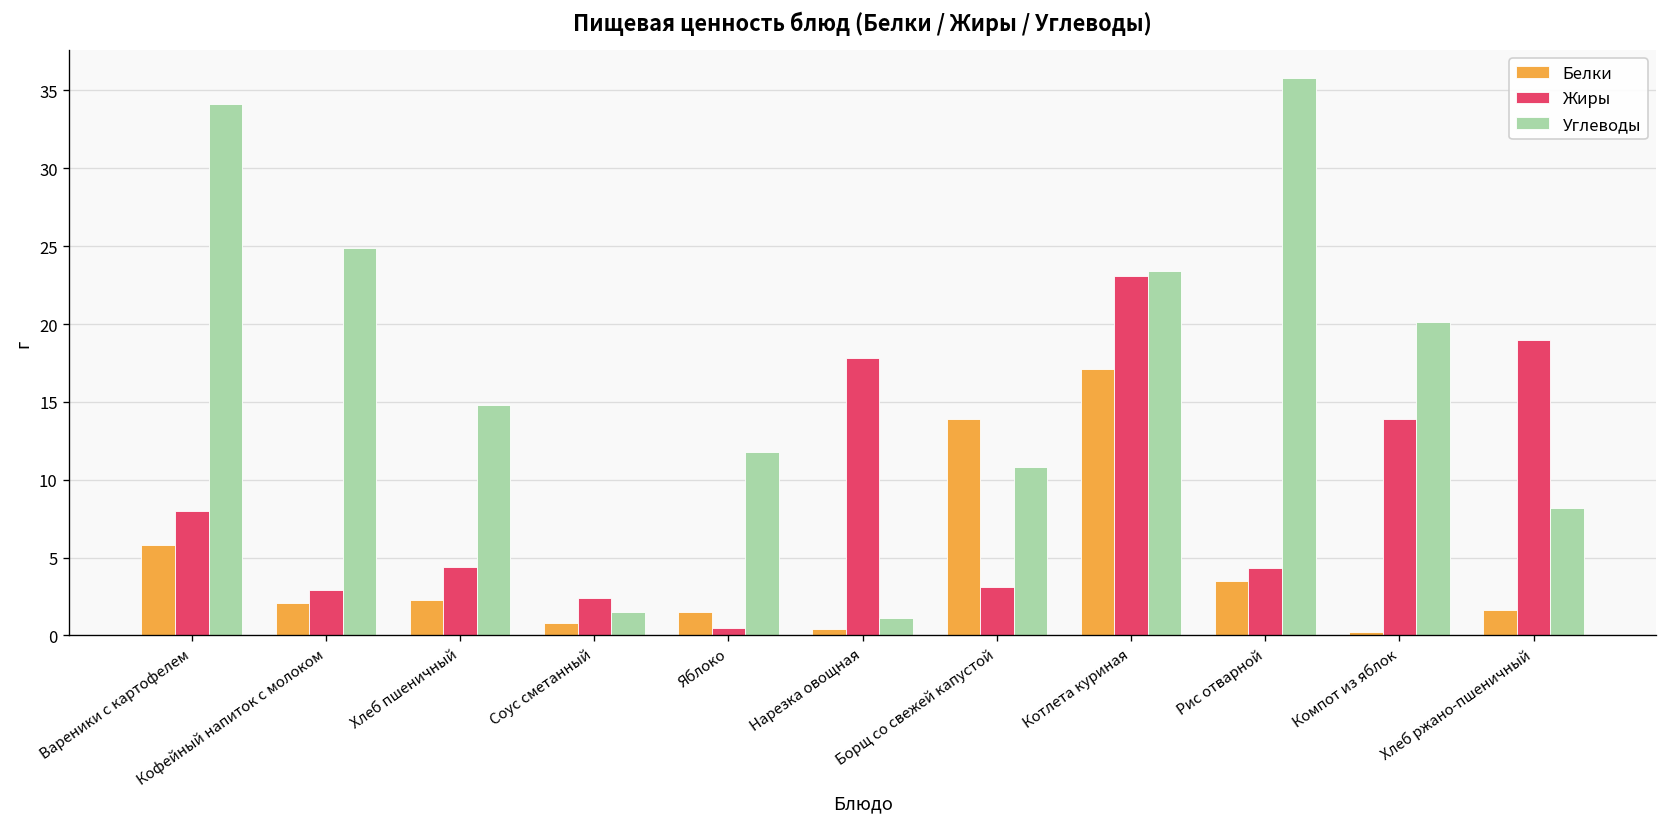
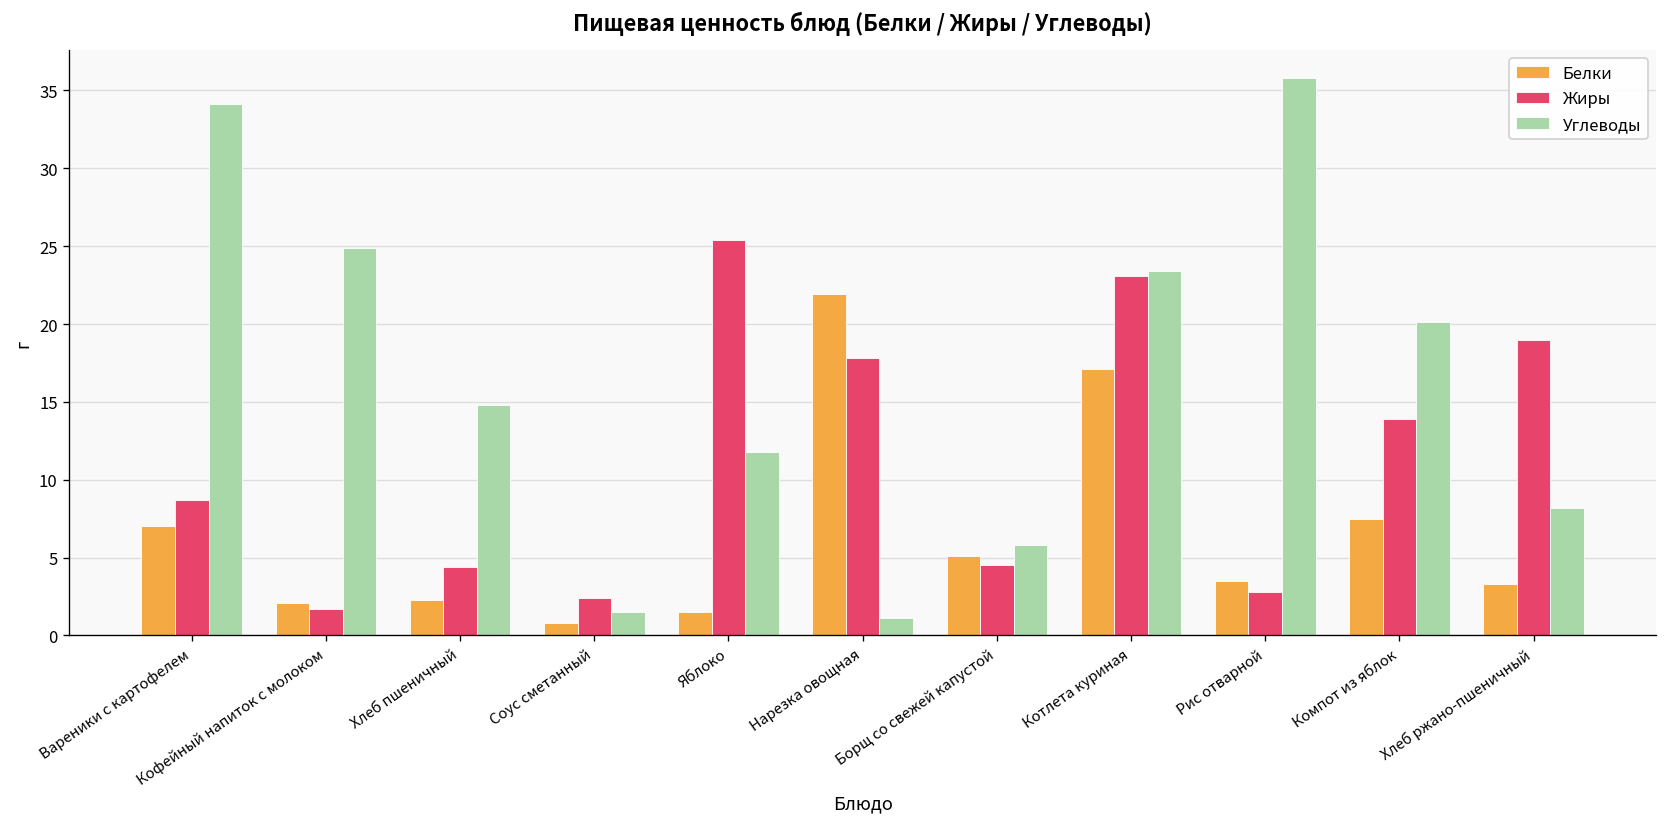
  {
    "Белки": {
-     "Вареники с картофелем": 5.8,
+     "Вареники с картофелем": 7.0,
      "Кофейный напиток с молоком": 2.1,
      "Хлеб пшеничный": 2.3,
      "Соус сметанный": 0.8,
      "Яблоко": 1.5,
-     "Нарезка овощная": 0.4,
-     "Борщ со свежей капустой": 13.9,
+     "Нарезка овощная": 21.9,
+     "Борщ со свежей капустой": 5.1,
      "Котлета куриная": 17.1,
      "Рис отварной": 3.5,
-     "Компот из яблок": 0.2,
-     "Хлеб ржано-пшеничный": 1.6
+     "Компот из яблок": 7.5,
+     "Хлеб ржано-пшеничный": 3.3
    },
    "Жиры": {
-     "Вареники с картофелем": 8.0,
-     "Кофейный напиток с молоком": 2.9,
+     "Вареники с картофелем": 8.7,
+     "Кофейный напиток с молоком": 1.7,
      "Хлеб пшеничный": 4.4,
      "Соус сметанный": 2.4,
-     "Яблоко": 0.5,
+     "Яблоко": 25.4,
      "Нарезка овощная": 17.8,
-     "Борщ со свежей капустой": 3.1,
+     "Борщ со свежей капустой": 4.5,
      "Котлета куриная": 23.1,
-     "Рис отварной": 4.3,
+     "Рис отварной": 2.8,
      "Компот из яблок": 13.9,
      "Хлеб ржано-пшеничный": 19.0
    },
    "Углеводы": {
      "Вареники с картофелем": 34.1,
      "Кофейный напиток с молоком": 24.9,
      "Хлеб пшеничный": 14.8,
      "Соус сметанный": 1.5,
      "Яблоко": 11.8,
      "Нарезка овощная": 1.1,
-     "Борщ со свежей капустой": 10.8,
+     "Борщ со свежей капустой": 5.8,
      "Котлета куриная": 23.4,
      "Рис отварной": 35.8,
      "Компот из яблок": 20.1,
      "Хлеб ржано-пшеничный": 8.2
    }
  }
